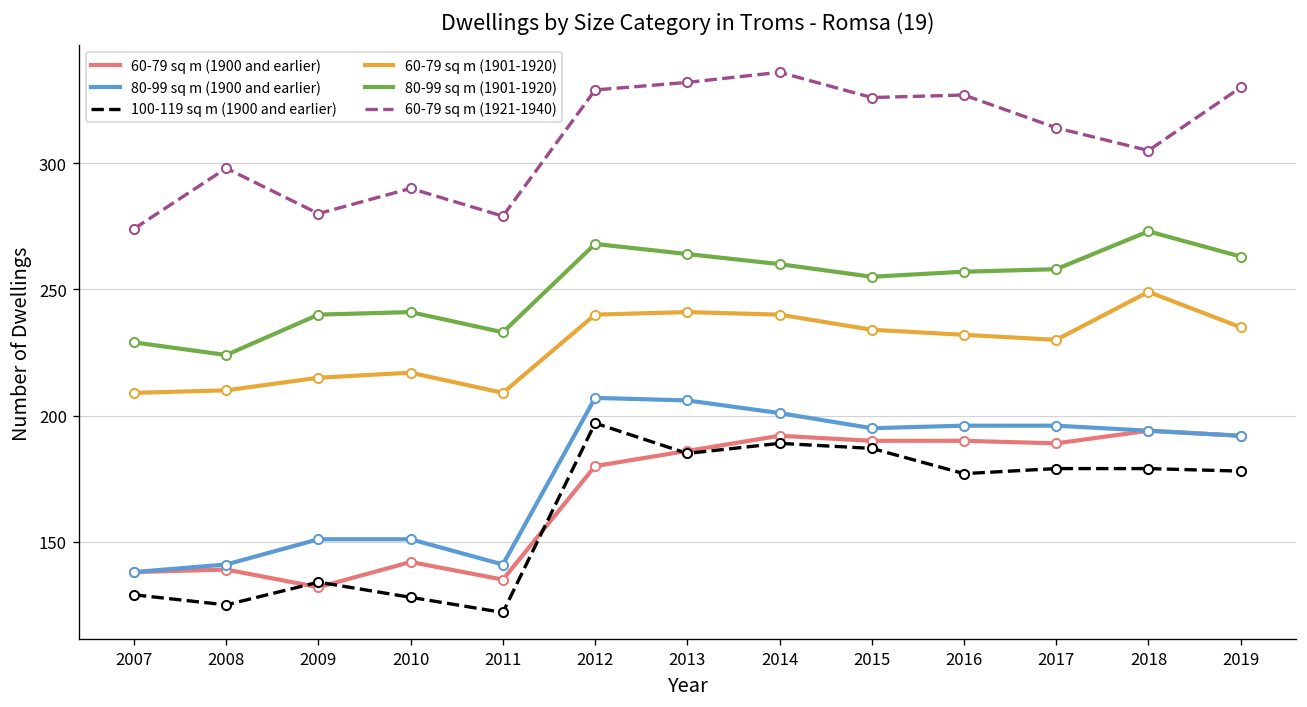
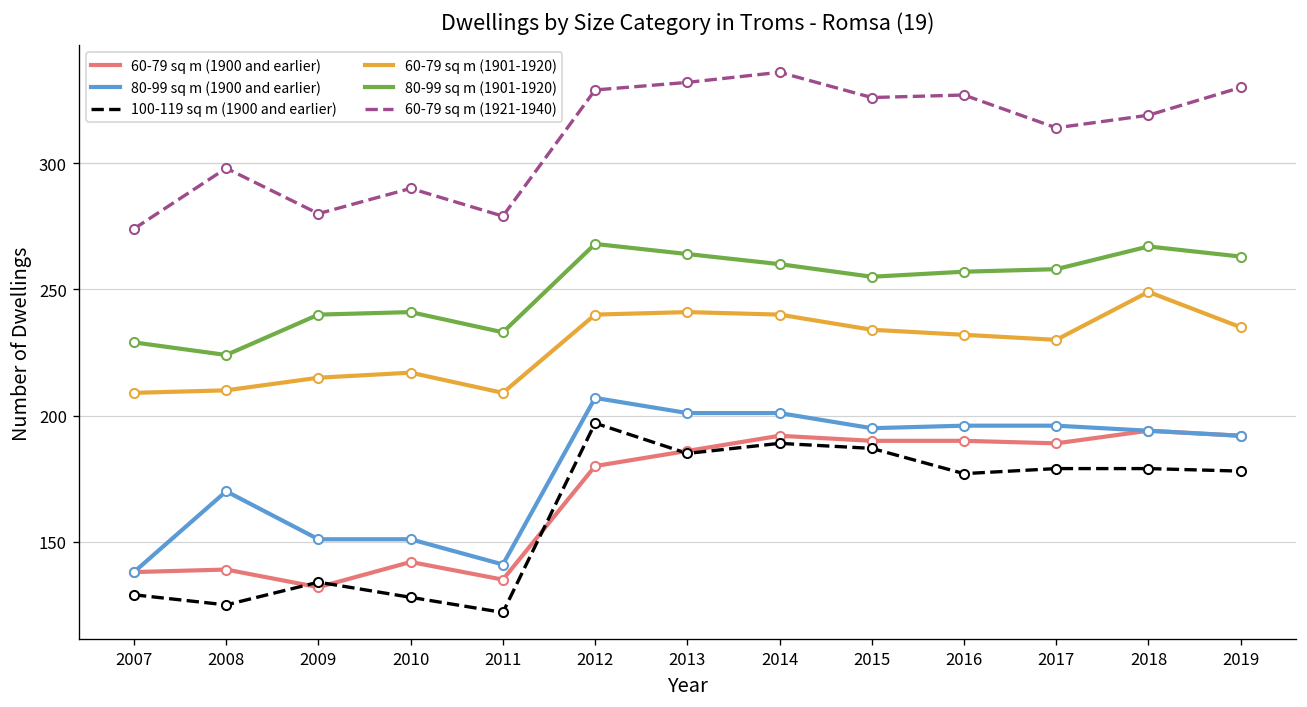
  {
    "60-79 sq m (1900 and earlier)": {
      "2008": 139,
      "2009": 132,
      "2010": 142,
      "2011": 135,
      "2012": 180,
      "2014": 192,
      "2015": 190,
      "2016": 190,
      "2017": 189
    },
    "80-99 sq m (1900 and earlier)": {
-     "2008": 141,
+     "2008": 170,
      "2009": 151,
      "2010": 151,
      "2011": 141,
      "2012": 207,
-     "2013": 206,
+     "2013": 201,
      "2014": 201,
      "2015": 195,
      "2016": 196,
      "2017": 196
    },
    "100-119 sq m (1900 and earlier)": {
      "2007": 129,
      "2008": 125,
      "2009": 134,
      "2010": 128,
      "2011": 122,
      "2012": 197,
      "2014": 189,
      "2015": 187,
      "2016": 177,
      "2017": 179,
      "2018": 179,
      "2019": 178
    },
    "60-79 sq m (1901-1920)": {
      "2007": 209,
      "2008": 210,
      "2009": 215,
      "2010": 217,
      "2011": 209,
      "2012": 240,
      "2013": 241,
      "2014": 240,
      "2015": 234,
      "2016": 232,
      "2017": 230,
      "2018": 249,
      "2019": 235
    },
    "80-99 sq m (1901-1920)": {
      "2007": 229,
      "2008": 224,
      "2009": 240,
      "2010": 241,
      "2011": 233,
      "2012": 268,
      "2013": 264,
      "2014": 260,
      "2015": 255,
      "2016": 257,
      "2017": 258,
-     "2018": 273,
+     "2018": 267,
      "2019": 263
    },
    "60-79 sq m (1921-1940)": {
      "2007": 274,
      "2008": 298,
      "2009": 280,
      "2010": 290,
      "2011": 279,
      "2012": 329,
      "2013": 332,
      "2014": 336,
      "2015": 326,
      "2016": 327,
      "2017": 314,
-     "2018": 305,
+     "2018": 319,
      "2019": 330
    }
  }
